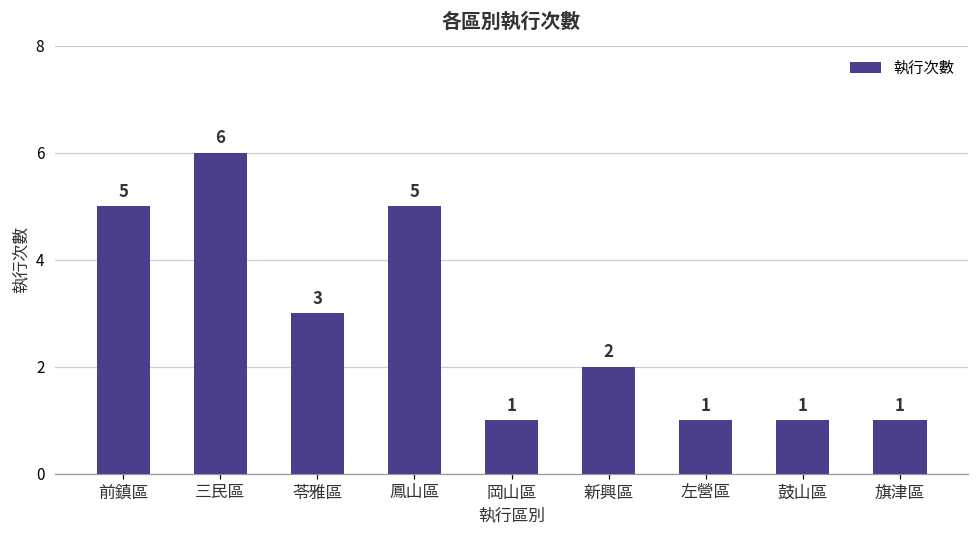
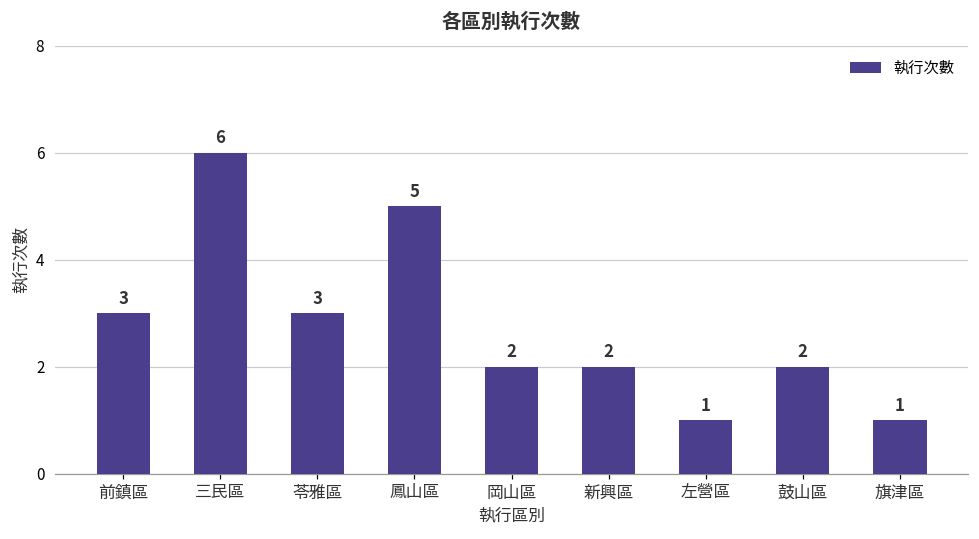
  {
-   "前鎮區": 5,
+   "前鎮區": 3,
    "三民區": 6,
    "苓雅區": 3,
    "鳳山區": 5,
-   "岡山區": 1,
+   "岡山區": 2,
    "新興區": 2,
    "左營區": 1,
-   "鼓山區": 1,
+   "鼓山區": 2,
    "旗津區": 1
  }
